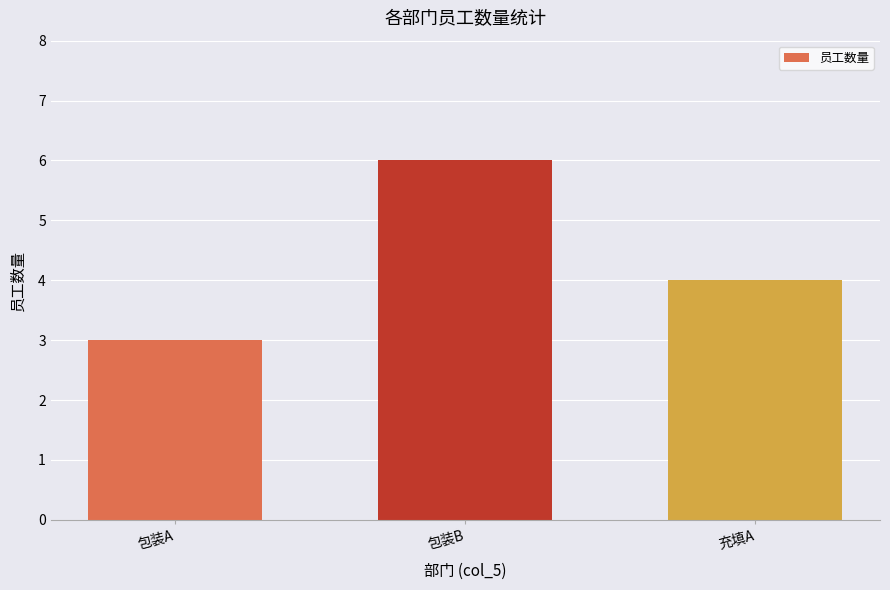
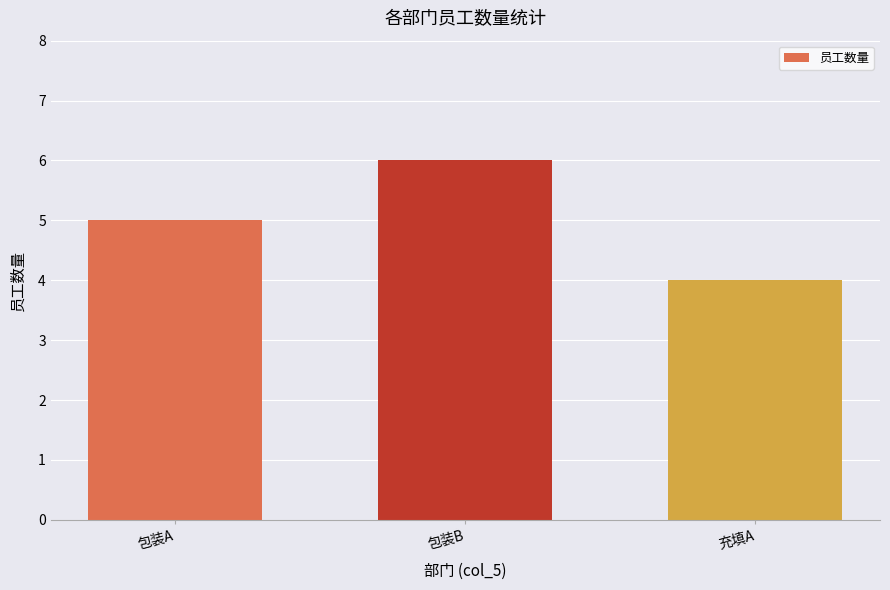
  {
-   "包装A": 3,
+   "包装A": 5,
    "包装B": 6,
    "充填A": 4
  }
